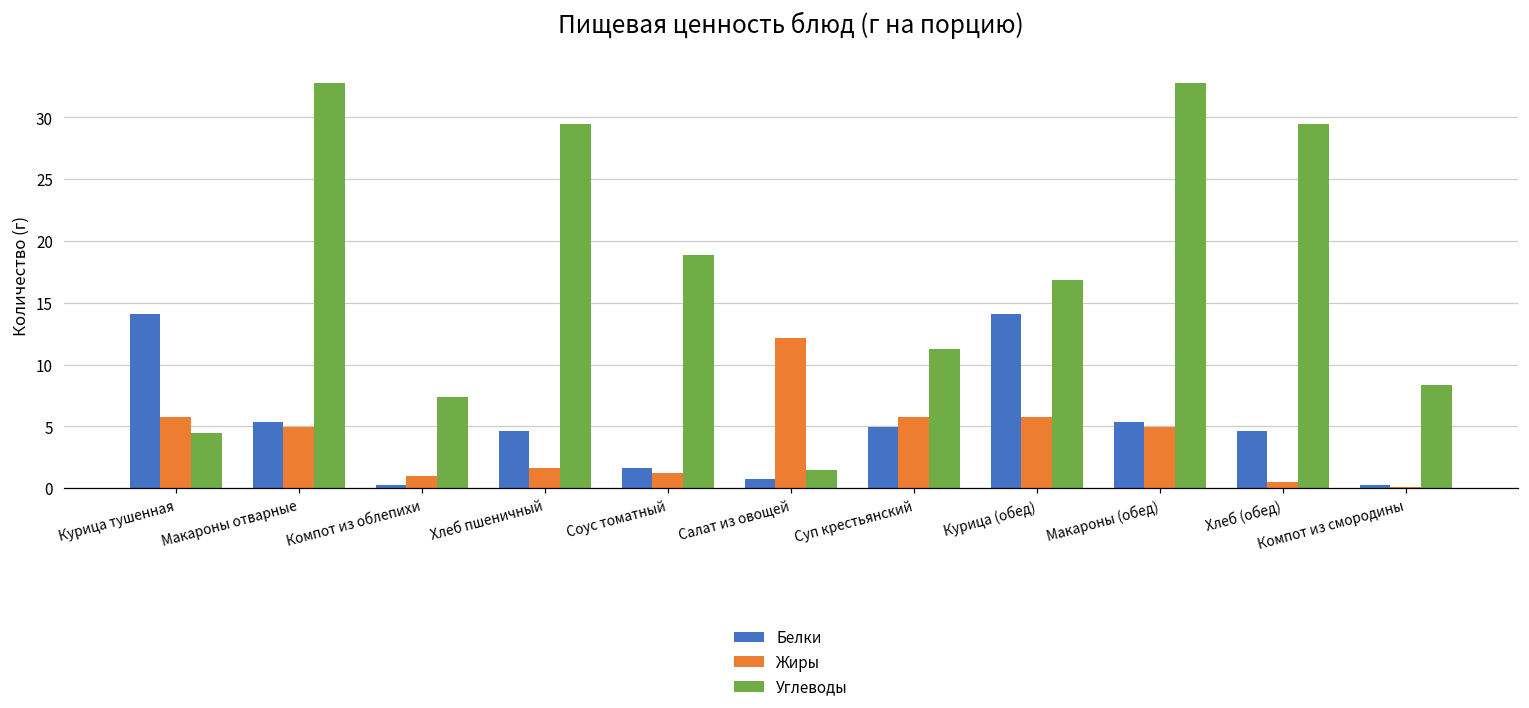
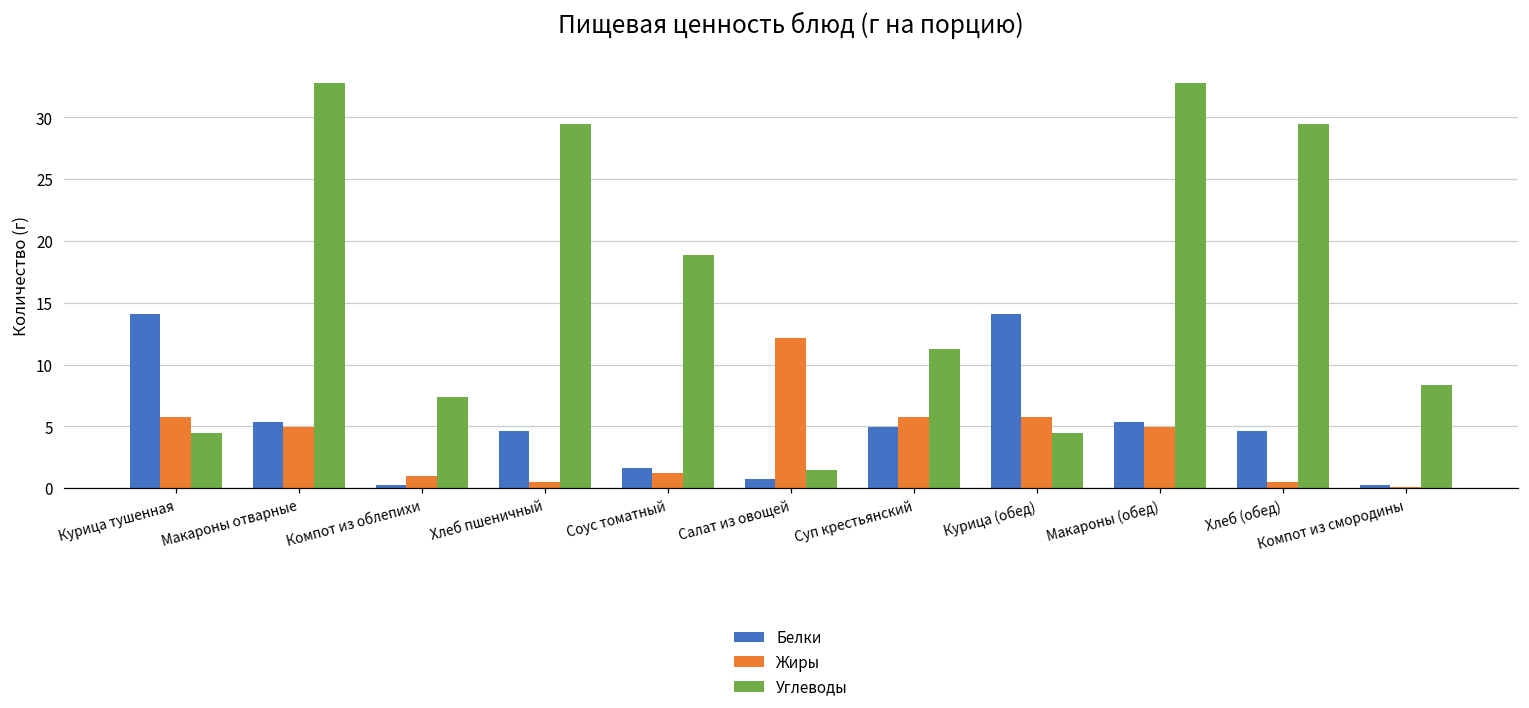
  {
    "Белки": {
      "Курица тушенная": 14.1,
      "Макароны отварные": 5.3,
      "Компот из облепихи": 0.2,
      "Хлеб пшеничный": 4.6,
      "Соус томатный": 1.6,
      "Салат из овощей": 0.8,
      "Суп крестьянский": 5.0,
      "Курица (обед)": 14.1,
      "Макароны (обед)": 5.3,
      "Хлеб (обед)": 4.6,
      "Компот из смородины": 0.3
    },
    "Жиры": {
      "Курица тушенная": 5.8,
      "Макароны отварные": 4.9,
      "Компот из облепихи": 1.0,
-     "Хлеб пшеничный": 1.6,
+     "Хлеб пшеничный": 0.5,
      "Соус томатный": 1.2,
      "Салат из овощей": 12.1,
      "Суп крестьянский": 5.8,
      "Курица (обед)": 5.8,
      "Макароны (обед)": 4.9,
      "Хлеб (обед)": 0.5
    },
    "Углеводы": {
      "Курица тушенная": 4.5,
      "Макароны отварные": 32.8,
      "Компот из облепихи": 7.4,
      "Хлеб пшеничный": 29.5,
      "Соус томатный": 18.9,
      "Салат из овощей": 1.4,
      "Суп крестьянский": 11.3,
-     "Курица (обед)": 16.8,
+     "Курица (обед)": 4.5,
      "Макароны (обед)": 32.8,
      "Хлеб (обед)": 29.5,
      "Компот из смородины": 8.4
    }
  }
